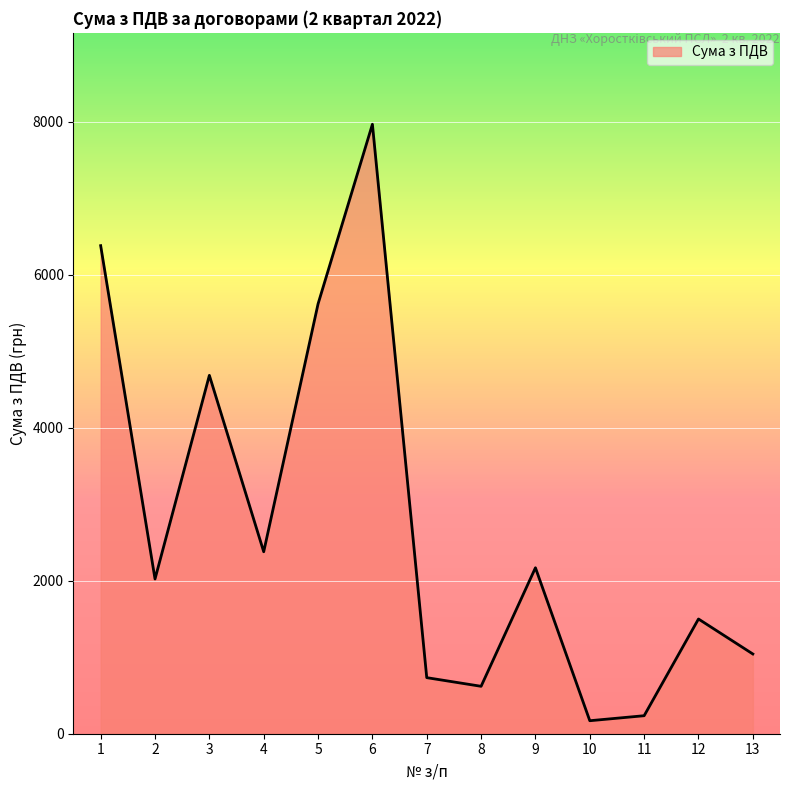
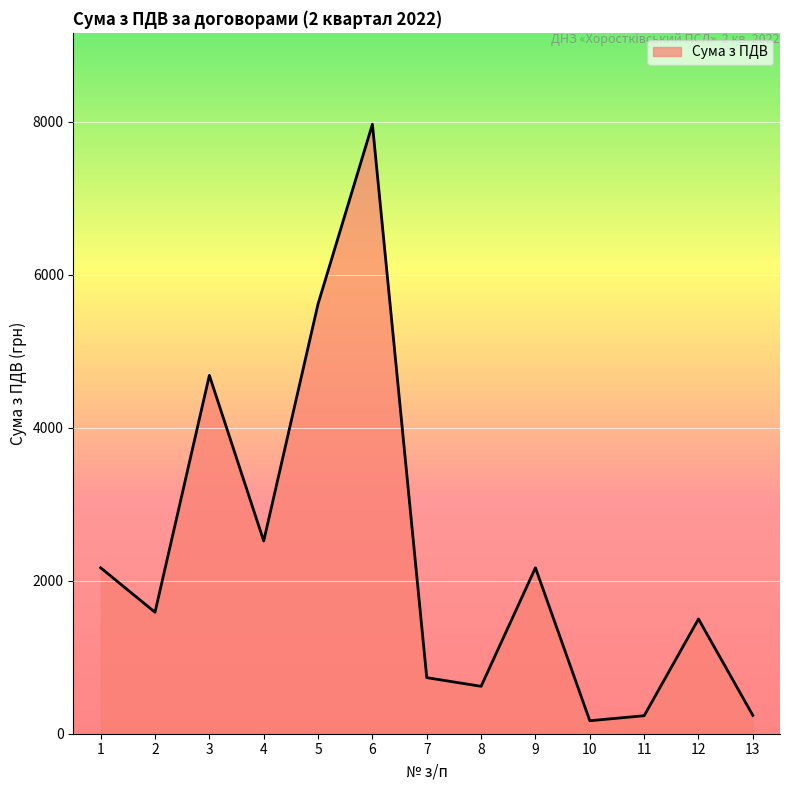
  {
-   "1": 6400,
-   "2": 2000,
+   "1": 2200,
+   "2": 1600,
    "3": 4700,
-   "4": 2400,
+   "4": 2500,
    "5": 5600,
    "6": 8000,
    "7": 700,
    "8": 600,
    "9": 2200,
    "10": 200,
    "11": 200,
    "12": 1500,
-   "13": 1000
+   "13": 200
  }
